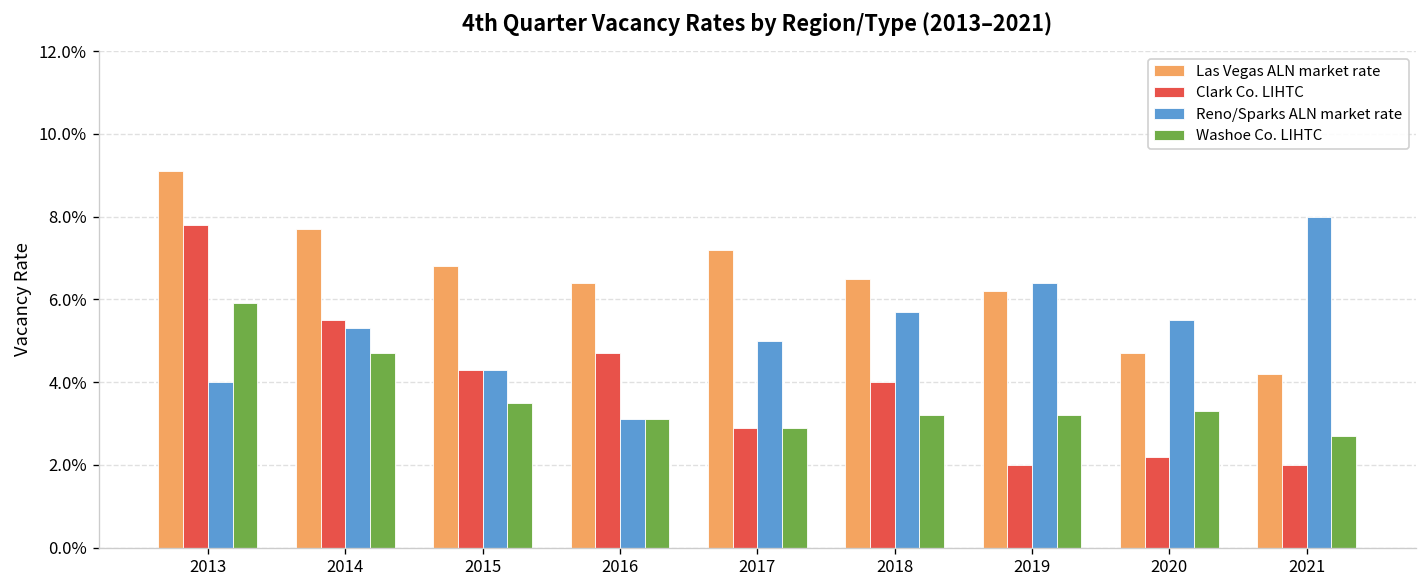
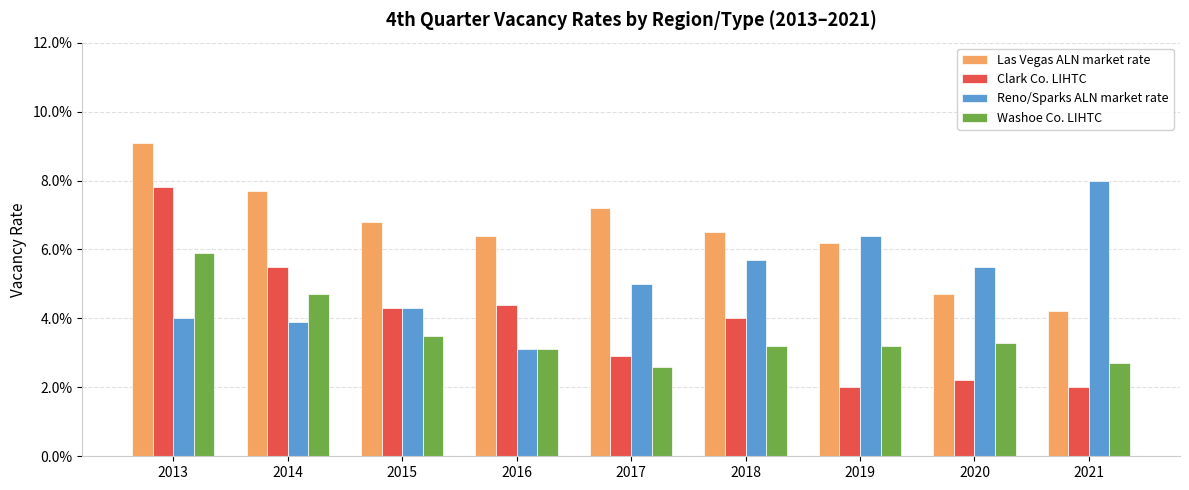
  {
    "Las Vegas ALN market rate": {
      "2013": "9.1%",
      "2014": "7.7%",
      "2015": "6.8%",
      "2016": "6.4%",
      "2017": "7.2%",
      "2018": "6.5%",
      "2019": "6.2%",
      "2020": "4.7%",
      "2021": "4.2%"
    },
    "Clark Co. LIHTC": {
      "2013": "7.8%",
      "2014": "5.5%",
      "2015": "4.3%",
-     "2016": "4.7%",
+     "2016": "4.4%",
      "2017": "2.9%",
      "2018": "4.0%",
      "2019": "2.0%",
      "2020": "2.2%",
      "2021": "2.0%"
    },
    "Reno/Sparks ALN market rate": {
      "2013": "4.0%",
-     "2014": "5.3%",
+     "2014": "3.9%",
      "2015": "4.3%",
      "2016": "3.1%",
      "2017": "5.0%",
      "2018": "5.7%",
      "2019": "6.4%",
      "2020": "5.5%",
      "2021": "8.0%"
    },
    "Washoe Co. LIHTC": {
      "2013": "5.9%",
      "2014": "4.7%",
      "2015": "3.5%",
      "2016": "3.1%",
-     "2017": "2.9%",
+     "2017": "2.6%",
      "2018": "3.2%",
      "2019": "3.2%",
      "2020": "3.3%",
      "2021": "2.7%"
    }
  }
